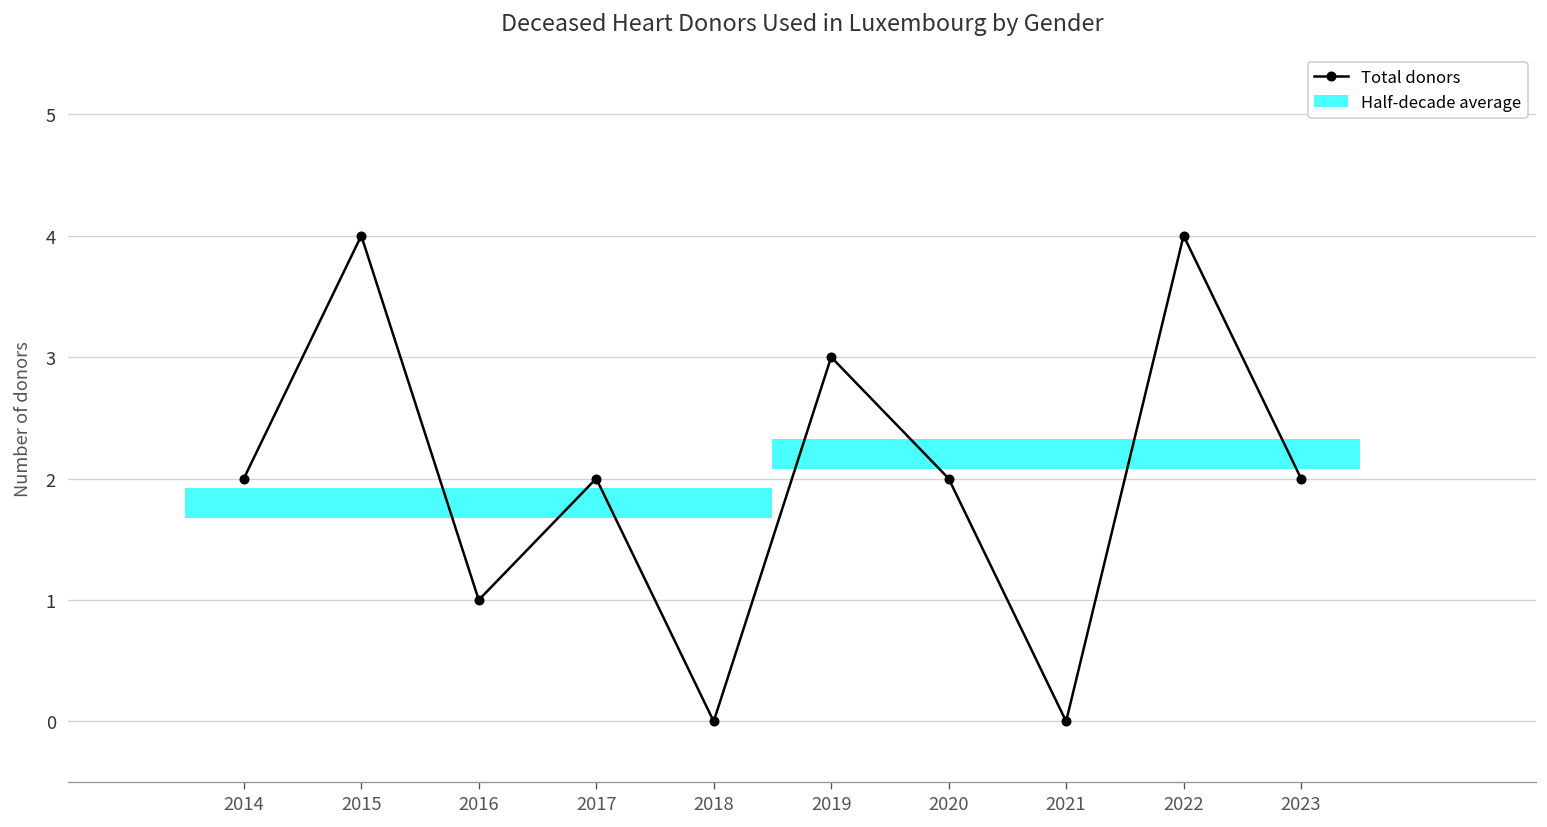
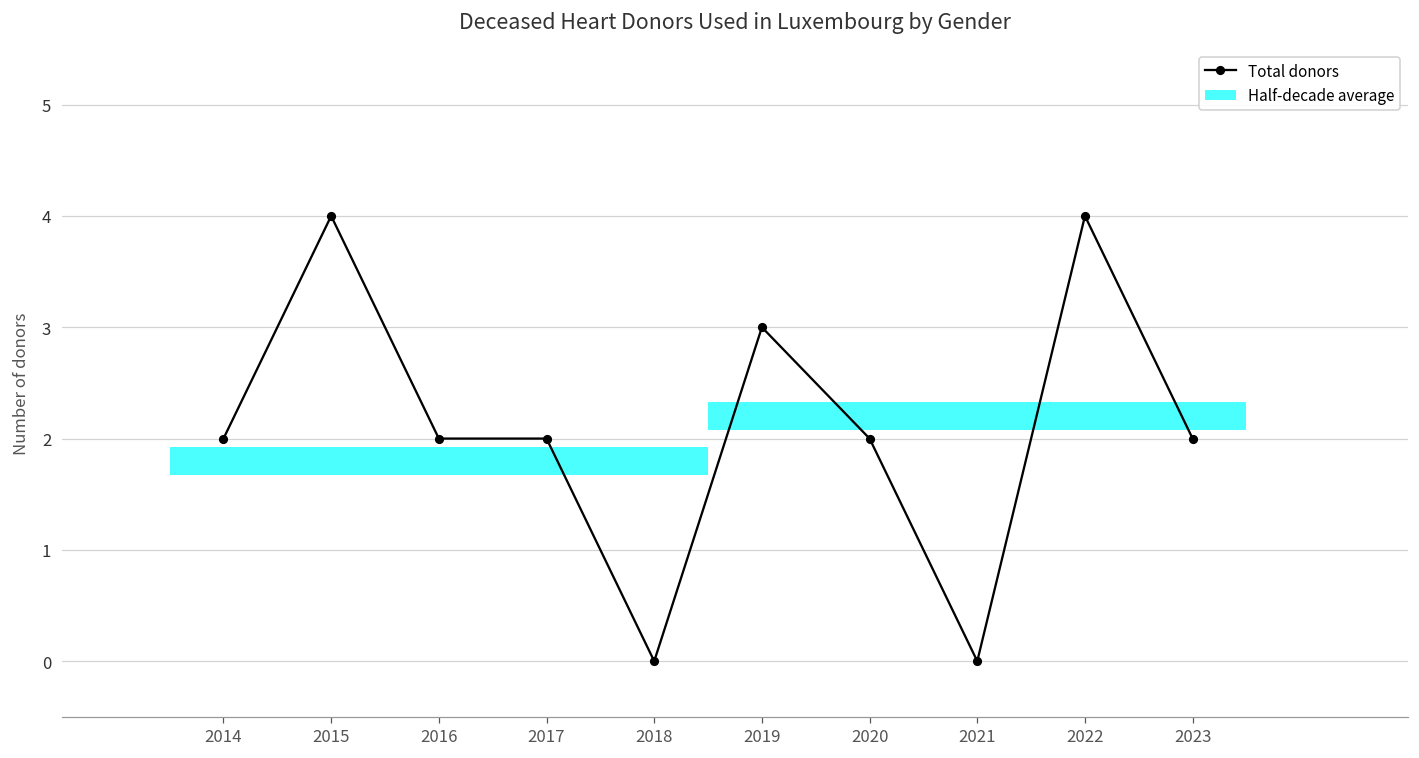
  {
    "2014": 2,
    "2015": 4,
-   "2016": 1,
+   "2016": 2,
    "2017": 2,
    "2018": 0,
    "2019": 3,
    "2020": 2,
    "2021": 0,
    "2022": 4,
    "2023": 2
  }
